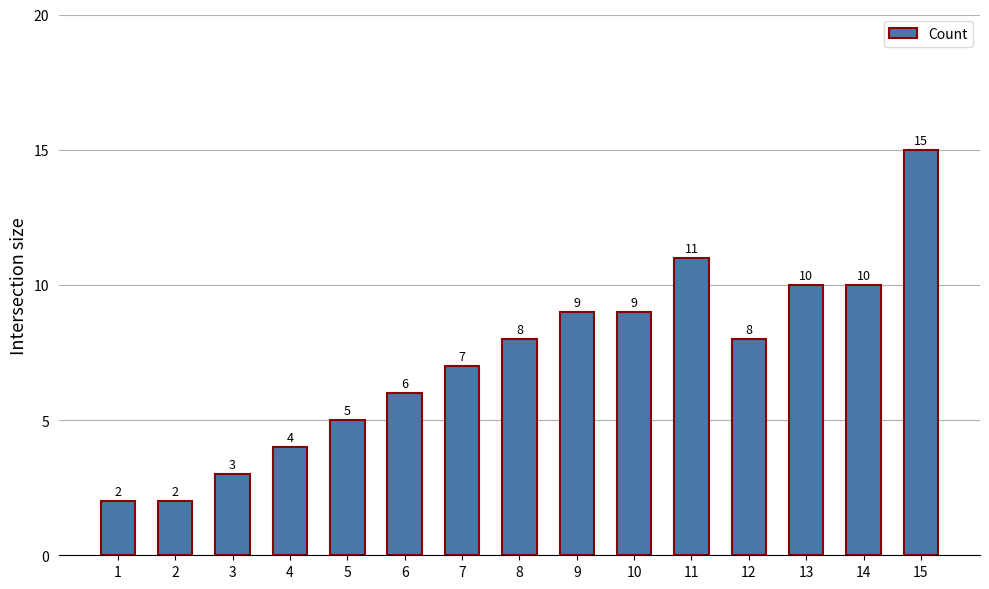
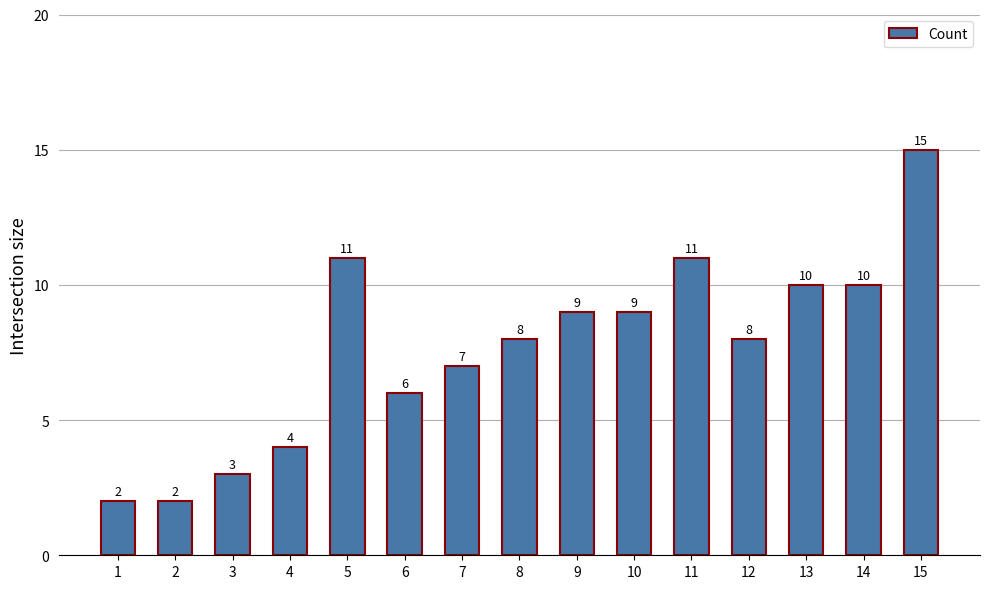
  {
    "1": 2,
    "2": 2,
    "3": 3,
    "4": 4,
-   "5": 5,
+   "5": 11,
    "6": 6,
    "7": 7,
    "8": 8,
    "9": 9,
    "10": 9,
    "11": 11,
    "12": 8,
    "13": 10,
    "14": 10,
    "15": 15
  }
